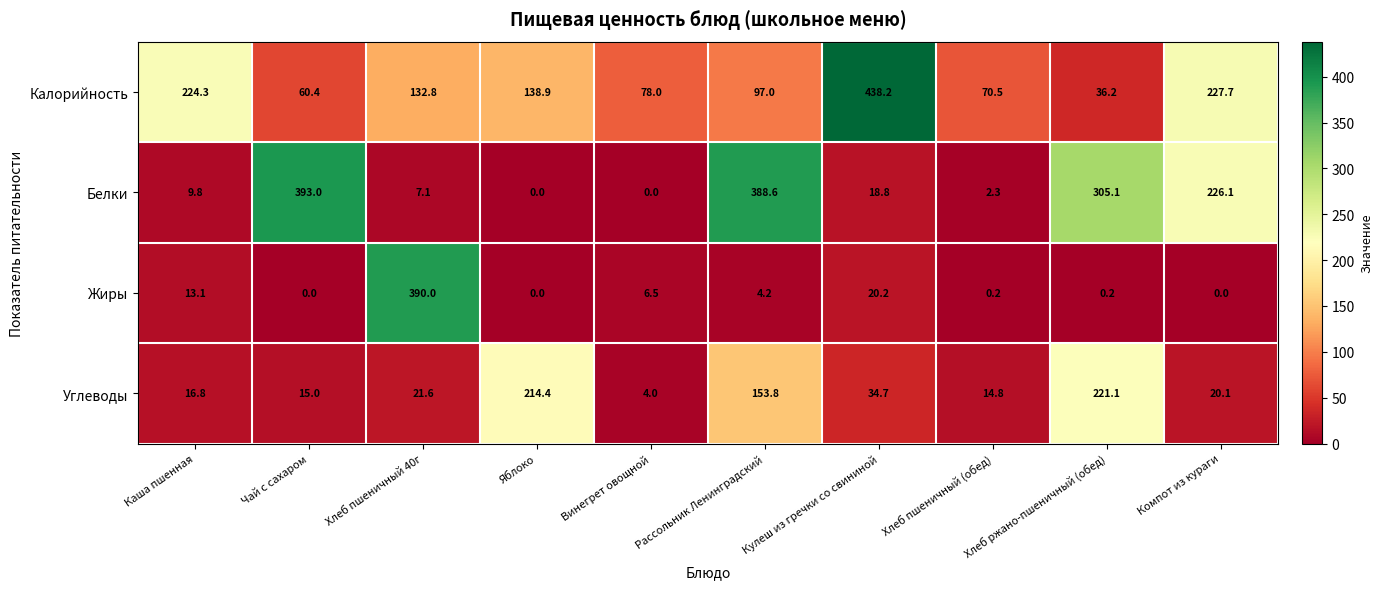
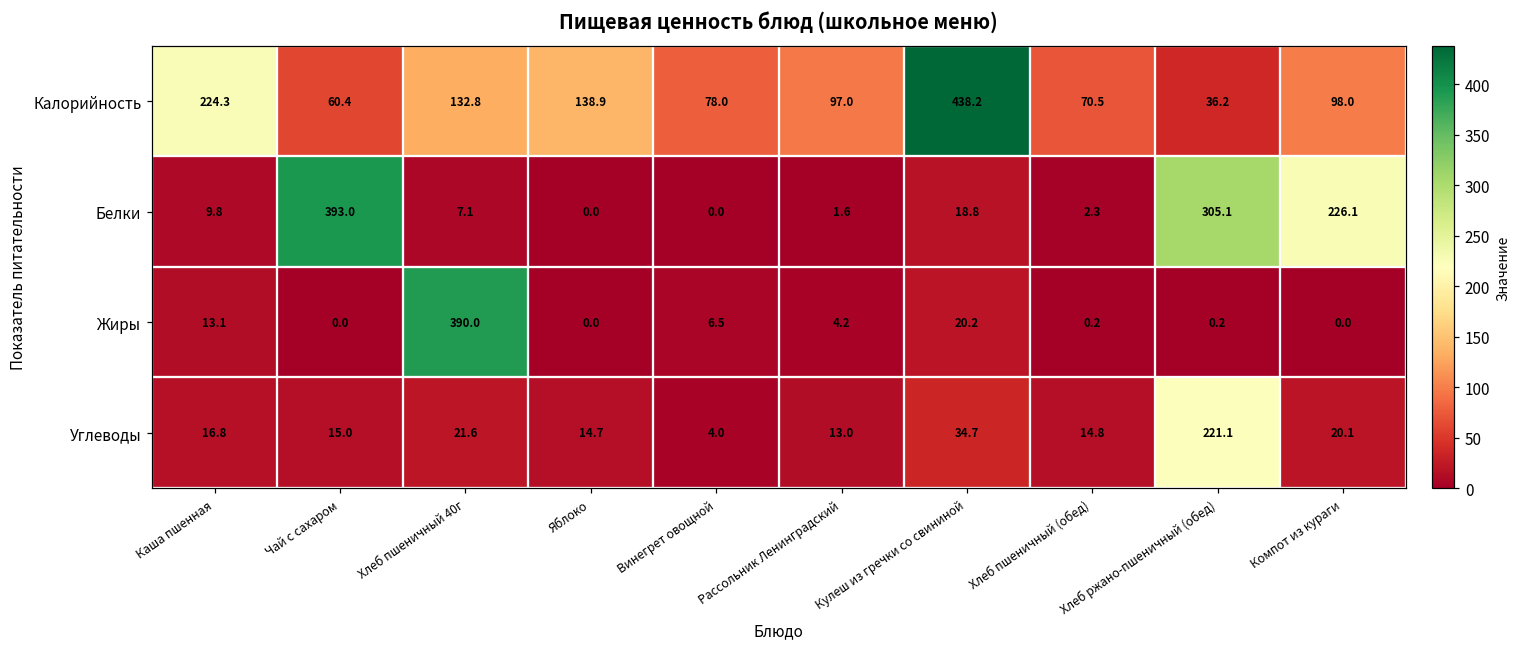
  {
    "Калорийность": {
      "Каша пшенная": 224.3,
      "Чай с сахаром": 60.4,
      "Хлеб пшеничный 40г": 132.8,
      "Яблоко": 138.9,
      "Винегрет овощной": 78.0,
      "Рассольник Ленинградский": 97.0,
      "Кулеш из гречки со свининой": 438.2,
      "Хлеб пшеничный (обед)": 70.5,
      "Хлеб ржано-пшеничный (обед)": 36.2,
-     "Компот из кураги": 227.7
+     "Компот из кураги": 98.0
    },
    "Белки": {
      "Каша пшенная": 9.8,
      "Чай с сахаром": 393.0,
      "Хлеб пшеничный 40г": 7.1,
      "Яблоко": 0.0,
      "Винегрет овощной": 0.0,
-     "Рассольник Ленинградский": 388.6,
+     "Рассольник Ленинградский": 1.6,
      "Кулеш из гречки со свининой": 18.8,
      "Хлеб пшеничный (обед)": 2.3,
      "Хлеб ржано-пшеничный (обед)": 305.1,
      "Компот из кураги": 226.1
    },
    "Жиры": {
      "Каша пшенная": 13.1,
      "Чай с сахаром": 0.0,
      "Хлеб пшеничный 40г": 390.0,
      "Яблоко": 0.0,
      "Винегрет овощной": 6.5,
      "Рассольник Ленинградский": 4.2,
      "Кулеш из гречки со свининой": 20.2,
      "Хлеб пшеничный (обед)": 0.2,
      "Хлеб ржано-пшеничный (обед)": 0.2,
      "Компот из кураги": 0.0
    },
    "Углеводы": {
      "Каша пшенная": 16.8,
      "Чай с сахаром": 15.0,
      "Хлеб пшеничный 40г": 21.6,
-     "Яблоко": 214.4,
+     "Яблоко": 14.7,
      "Винегрет овощной": 4.0,
-     "Рассольник Ленинградский": 153.8,
+     "Рассольник Ленинградский": 13.0,
      "Кулеш из гречки со свининой": 34.7,
      "Хлеб пшеничный (обед)": 14.8,
      "Хлеб ржано-пшеничный (обед)": 221.1,
      "Компот из кураги": 20.1
    }
  }
